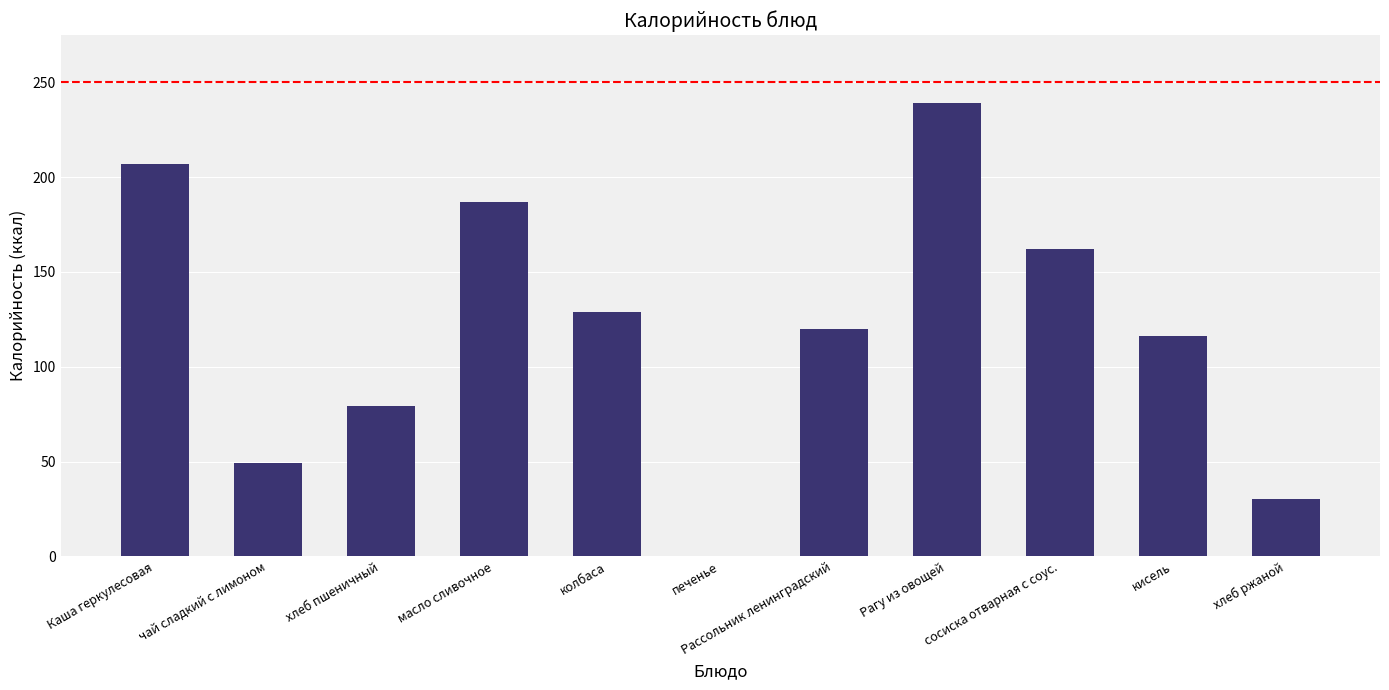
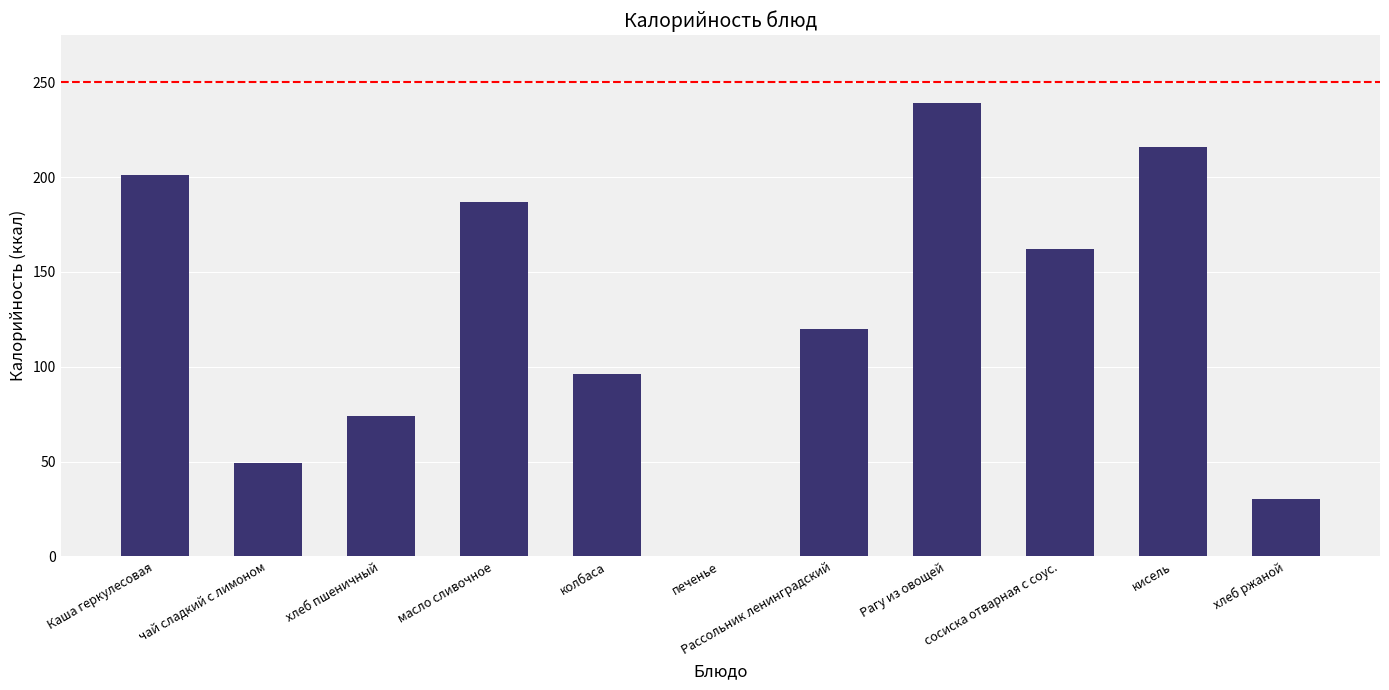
  {
-   "Каша геркулесовая": 207,
+   "Каша геркулесовая": 201,
    "чай сладкий с лимоном": 49,
-   "хлеб пшеничный": 80,
+   "хлеб пшеничный": 74,
    "масло сливочное": 187,
-   "колбаса": 129,
+   "колбаса": 96,
    "печенье": 0,
    "Рассольник ленинградский": 120,
    "Рагу из овощей": 239,
    "сосиска отварная с соус.": 162,
-   "кисель": 116,
+   "кисель": 216,
    "хлеб ржаной": 30
  }
